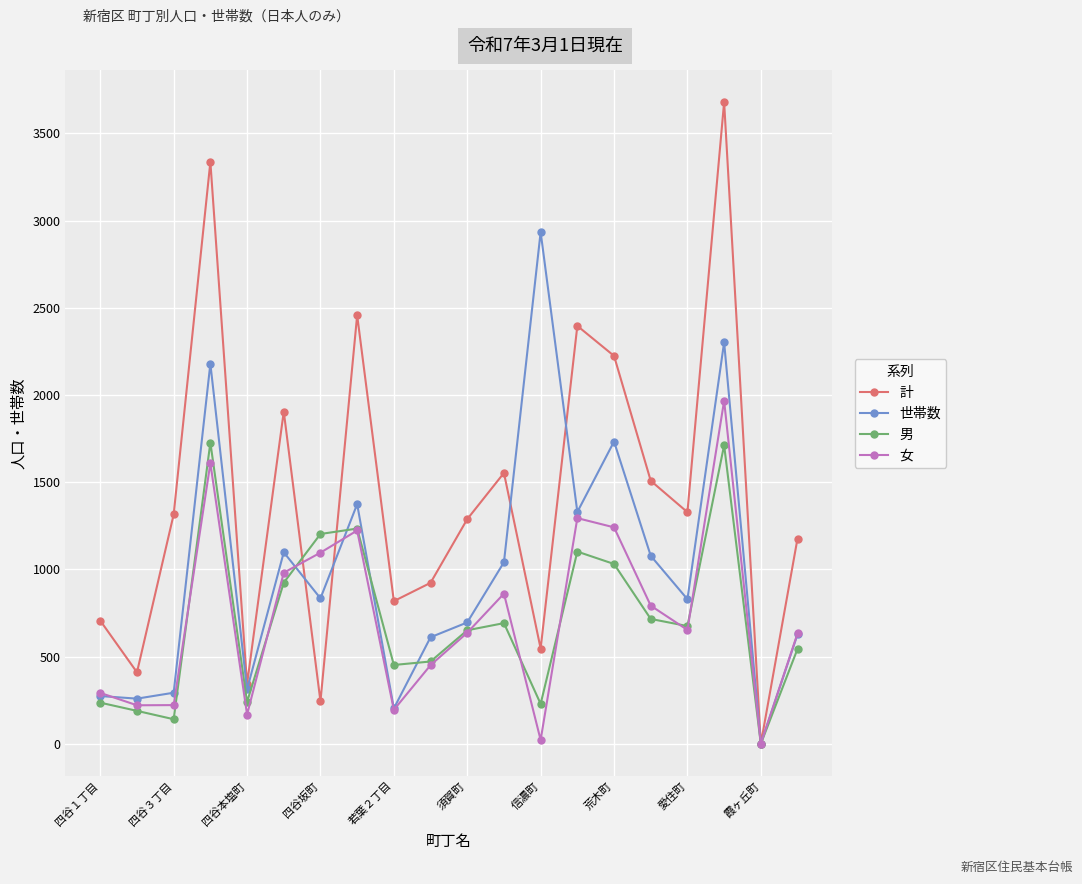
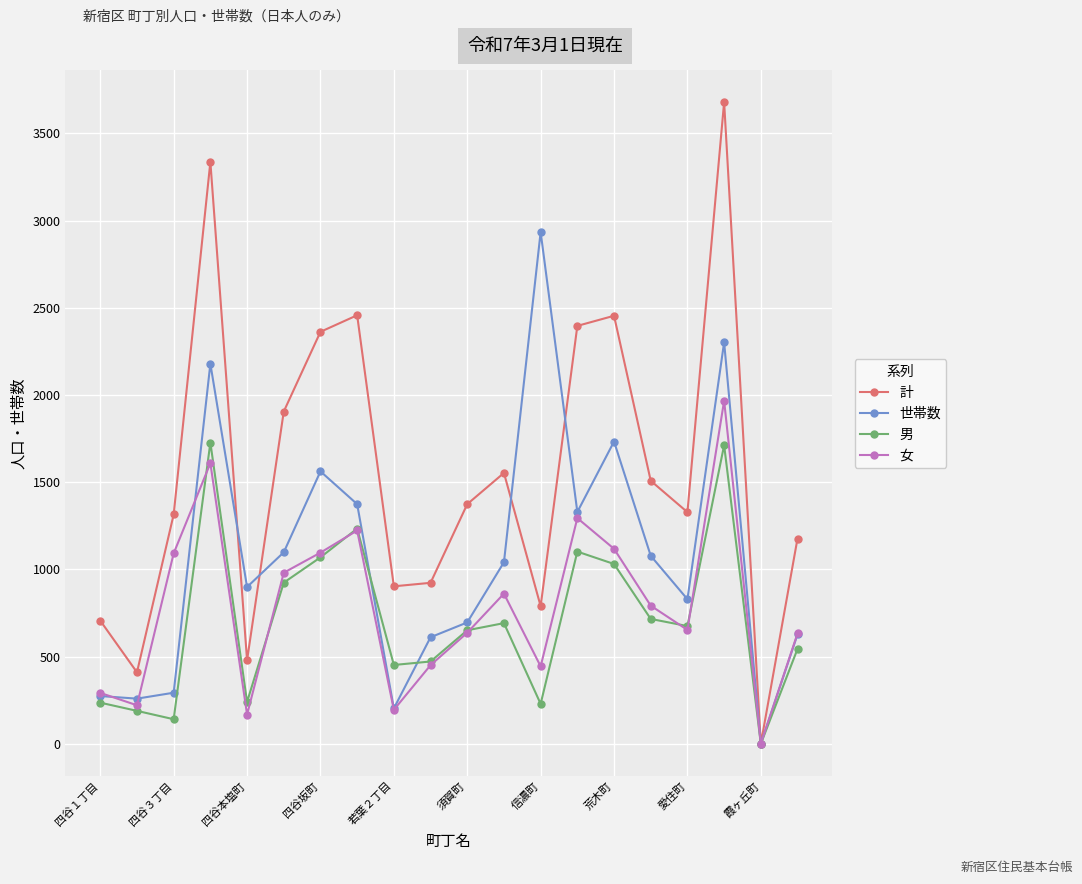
  {
    "計": {
      "四谷１丁目": 710,
      "四谷３丁目": 1320,
-     "四谷本塩町": 340,
-     "四谷坂町": 240,
-     "若葉２丁目": 820,
-     "須賀町": 1290,
-     "信濃町": 550,
-     "荒木町": 2220,
+     "四谷本塩町": 480,
+     "四谷坂町": 2360,
+     "若葉２丁目": 900,
+     "須賀町": 1370,
+     "信濃町": 790,
+     "荒木町": 2450,
      "愛住町": 1330
    },
    "世帯数": {
      "四谷１丁目": 270,
      "四谷３丁目": 290,
-     "四谷本塩町": 310,
-     "四谷坂町": 830,
+     "四谷本塩町": 900,
+     "四谷坂町": 1560,
      "須賀町": 700,
      "信濃町": 2930,
      "荒木町": 1730,
      "愛住町": 830
    },
    "男": {
      "四谷１丁目": 240,
      "四谷３丁目": 140,
      "四谷本塩町": 240,
-     "四谷坂町": 1200,
+     "四谷坂町": 1070,
      "若葉２丁目": 450,
      "信濃町": 230,
      "荒木町": 1030,
      "愛住町": 680
    },
    "女": {
      "四谷１丁目": 290,
-     "四谷３丁目": 220,
+     "四谷３丁目": 1090,
      "四谷本塩町": 170,
      "四谷坂町": 1100,
-     "信濃町": 20,
-     "荒木町": 1240,
+     "信濃町": 440,
+     "荒木町": 1120,
      "愛住町": 650
    }
  }
